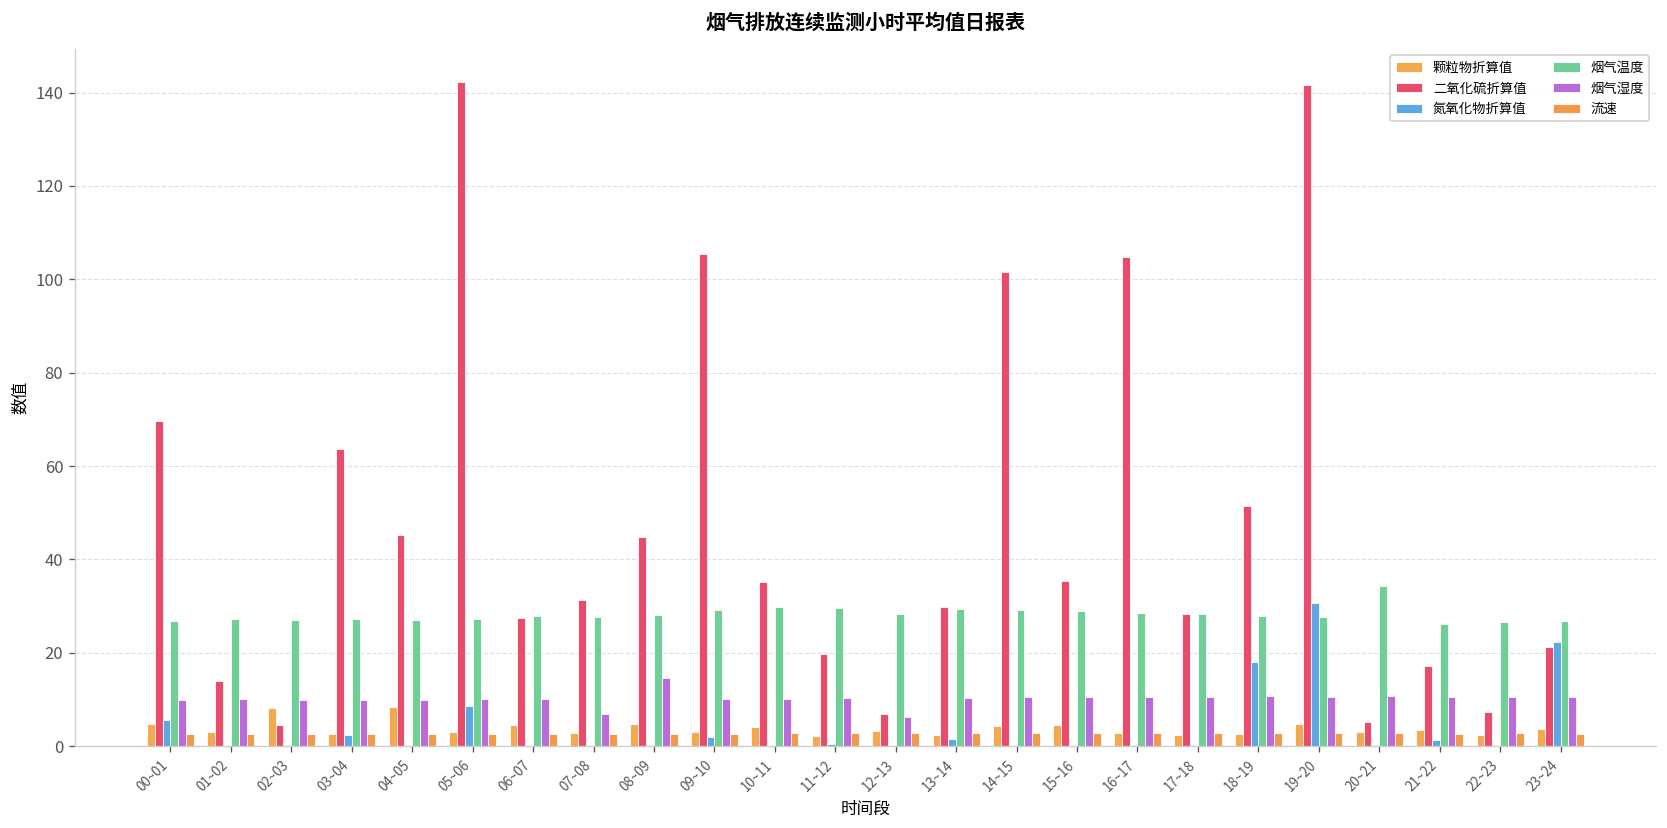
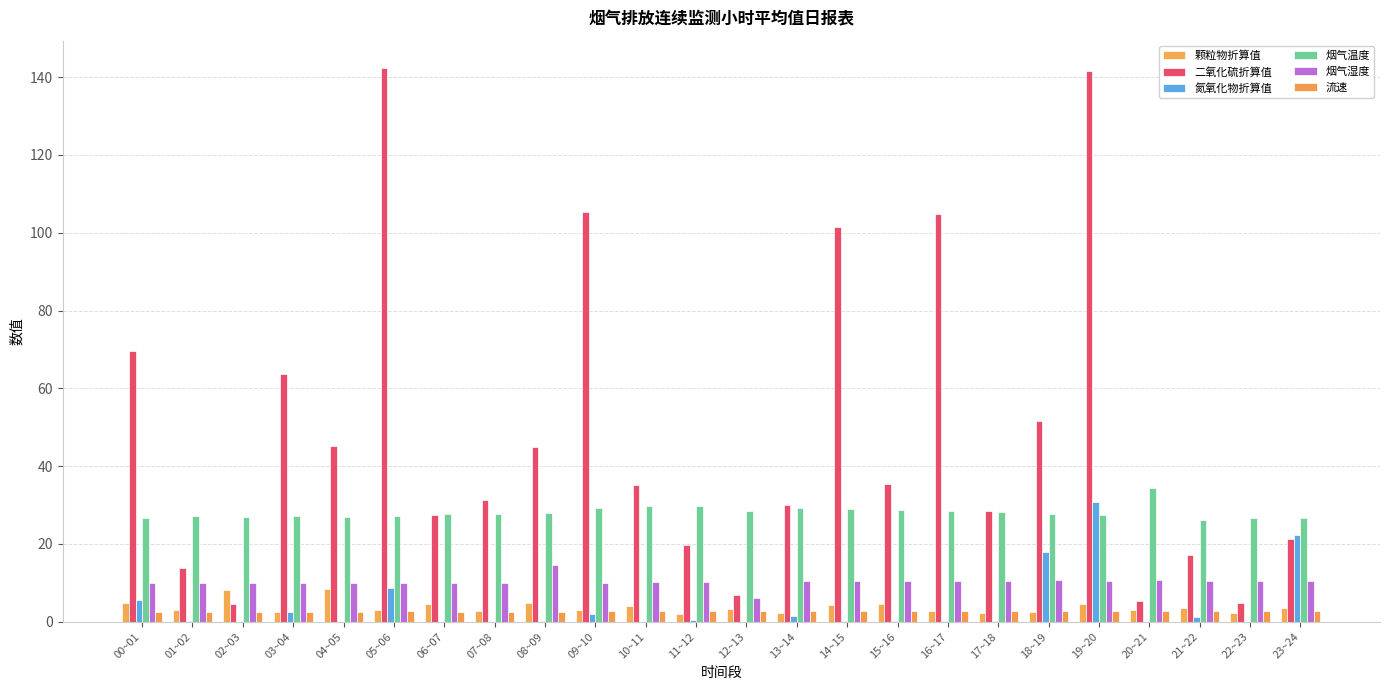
  {
    "二氧化硫折算值": {
      "00~01": 70,
      "01~02": 14,
      "02~03": 5,
      "03~04": 64,
      "04~05": 45,
      "05~06": 142,
      "06~07": 27,
      "07~08": 31,
      "08~09": 45,
      "09~10": 105,
      "10~11": 35,
      "11~12": 20,
      "12~13": 7,
      "13~14": 30,
      "14~15": 101,
      "15~16": 35,
      "16~17": 105,
      "17~18": 28,
      "18~19": 52,
      "19~20": 142,
      "20~21": 5,
      "21~22": 17,
-     "22~23": 7,
+     "22~23": 5,
      "23~24": 21
    },
    "氮氧化物折算值": {
      "00~01": 6,
      "03~04": 2,
      "05~06": 9,
      "09~10": 2,
      "13~14": 1,
      "18~19": 18,
      "19~20": 31,
      "21~22": 1,
      "23~24": 22
    },
    "烟气温度": {
      "00~01": 27,
      "01~02": 27,
      "02~03": 27,
      "03~04": 27,
      "04~05": 27,
      "05~06": 27,
      "06~07": 28,
      "07~08": 28,
      "08~09": 28,
      "09~10": 29,
      "10~11": 30,
      "11~12": 30,
      "12~13": 28,
      "13~14": 29,
      "14~15": 29,
      "15~16": 29,
      "16~17": 28,
      "17~18": 28,
      "18~19": 28,
      "19~20": 28,
      "20~21": 34,
      "21~22": 26,
      "22~23": 27,
      "23~24": 27
    },
    "烟气湿度": {
      "00~01": 10,
      "01~02": 10,
      "02~03": 10,
      "03~04": 10,
      "04~05": 10,
      "05~06": 10,
      "06~07": 10,
-     "07~08": 7,
+     "07~08": 10,
      "08~09": 15,
      "09~10": 10,
      "10~11": 10,
      "11~12": 10,
      "12~13": 6,
      "13~14": 10,
      "14~15": 10,
      "15~16": 10,
      "16~17": 11,
      "17~18": 11,
      "18~19": 11,
      "19~20": 11,
      "20~21": 11,
      "21~22": 11,
      "22~23": 11,
      "23~24": 10
    }
  }
